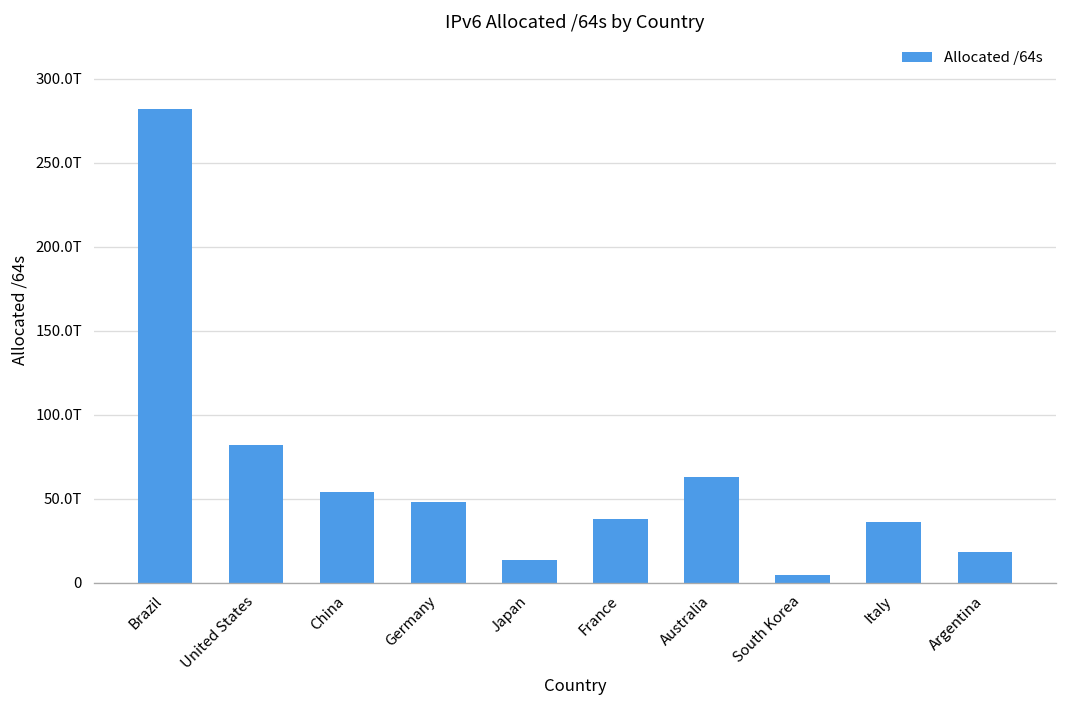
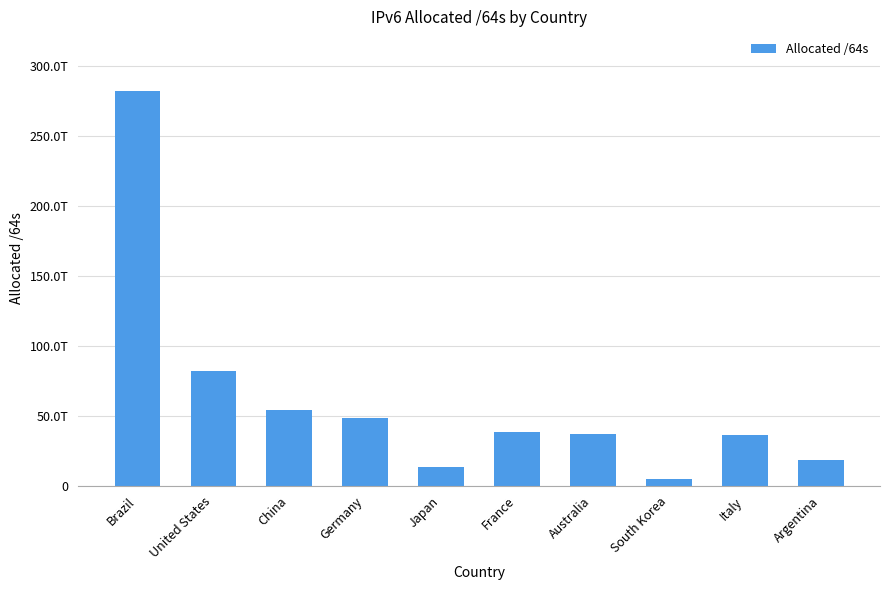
  {
    "Brazil": "282T",
    "United States": "82T",
    "China": "54T",
    "Germany": "48T",
    "Japan": "13T",
    "France": "38T",
-   "Australia": "63T",
+   "Australia": "37T",
    "South Korea": "4T",
    "Italy": "36T",
    "Argentina": "18T"
  }
